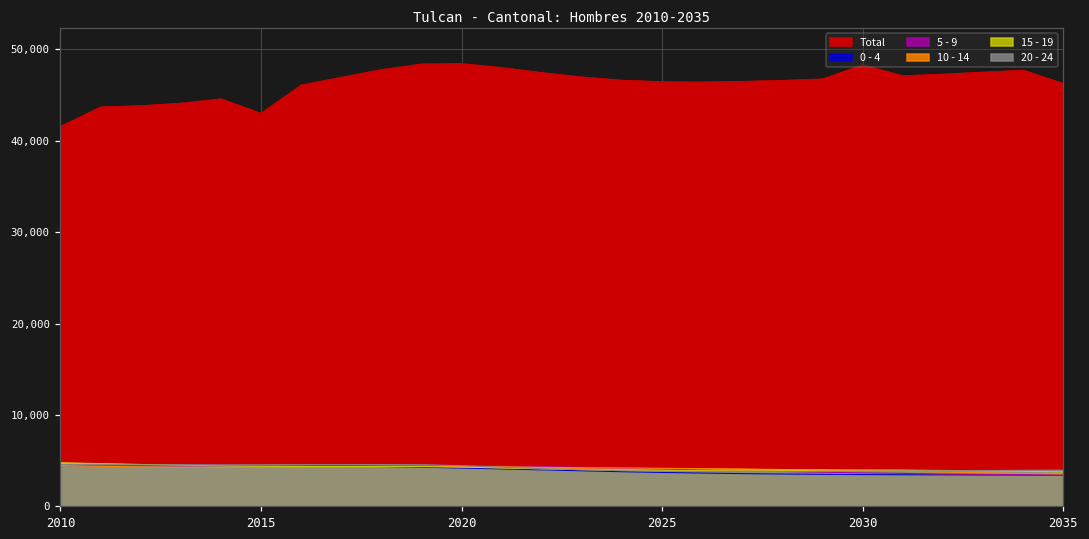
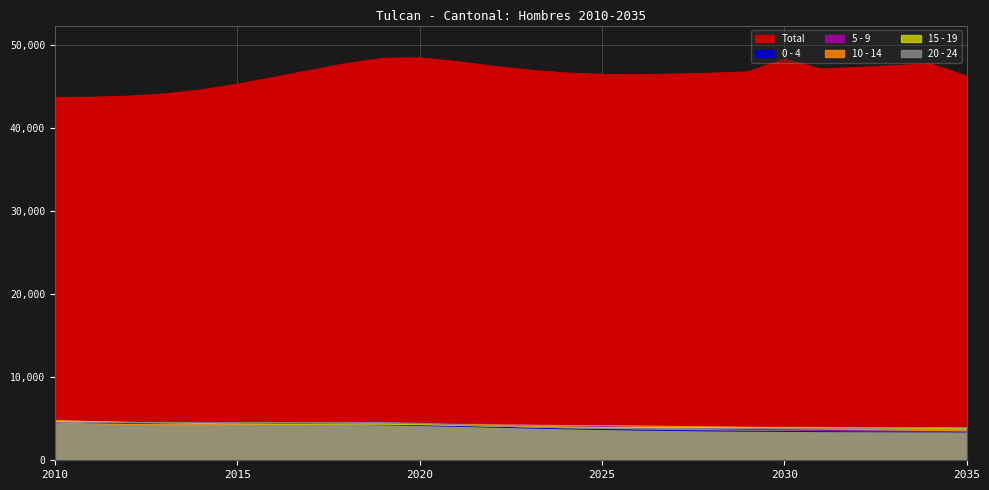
  {
    "Total": {
-     "2010": "42,000",
-     "2015": "43,000",
+     "2010": "44,000",
+     "2015": "45,000",
      "2020": "48,000",
      "2025": "46,000",
      "2035": "46,000"
    }
  }
